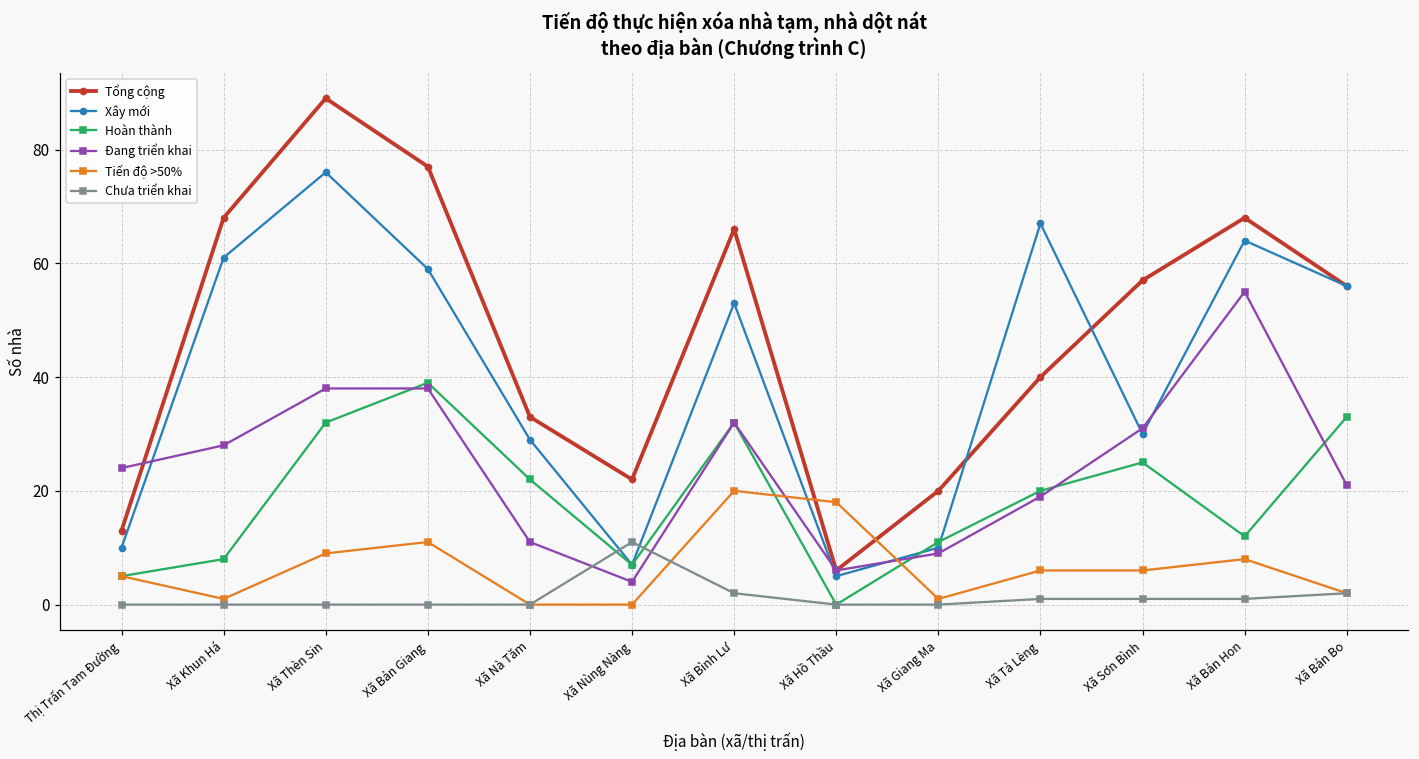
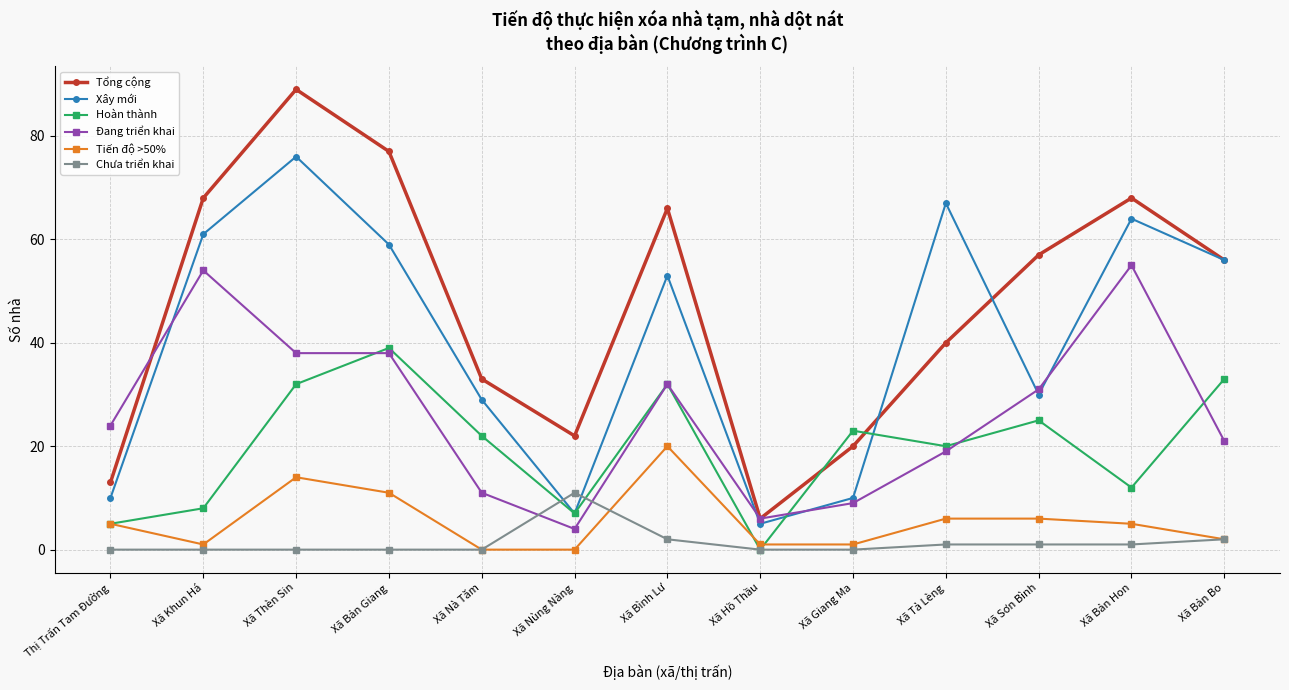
  {
    "Tổng cộng": {
      "Thị Trấn Tam Đường": 13,
      "Xã Khun Há": 68,
      "Xã Thèn Sin": 89,
      "Xã Bản Giang": 77,
      "Xã Nà Tăm": 33,
      "Xã Nùng Nàng": 22,
      "Xã Bình Lư": 66,
      "Xã Giang Ma": 20,
      "Xã Tả Lèng": 40,
      "Xã Sơn Bình": 57,
      "Xã Bản Hon": 68
    },
    "Xây mới": {
      "Thị Trấn Tam Đường": 10,
      "Xã Khun Há": 61,
      "Xã Thèn Sin": 76,
      "Xã Bản Giang": 59,
      "Xã Nà Tăm": 29,
      "Xã Bình Lư": 53,
      "Xã Hồ Thầu": 5,
      "Xã Giang Ma": 10,
      "Xã Tả Lèng": 67,
      "Xã Sơn Bình": 30,
      "Xã Bản Hon": 64
    },
    "Hoàn thành": {
      "Xã Khun Há": 8,
      "Xã Thèn Sin": 32,
      "Xã Bản Giang": 39,
      "Xã Nà Tăm": 22,
-     "Xã Giang Ma": 11,
+     "Xã Giang Ma": 23,
      "Xã Tả Lèng": 20,
      "Xã Sơn Bình": 25,
      "Xã Bản Hon": 12,
      "Xã Bản Bo": 33
    },
    "Đang triển khai": {
      "Thị Trấn Tam Đường": 24,
-     "Xã Khun Há": 28,
+     "Xã Khun Há": 54,
      "Xã Thèn Sin": 38,
      "Xã Bản Giang": 38,
      "Xã Nà Tăm": 11,
      "Xã Nùng Nàng": 4,
      "Xã Giang Ma": 9,
      "Xã Tả Lèng": 19,
      "Xã Sơn Bình": 31,
      "Xã Bản Hon": 55,
      "Xã Bản Bo": 21
    },
    "Tiến độ >50%": {
      "Xã Khun Há": 1,
-     "Xã Thèn Sin": 9,
+     "Xã Thèn Sin": 14,
      "Xã Bản Giang": 11,
      "Xã Nùng Nàng": 0,
      "Xã Bình Lư": 20,
-     "Xã Hồ Thầu": 18,
+     "Xã Hồ Thầu": 1,
      "Xã Giang Ma": 1,
      "Xã Tả Lèng": 6,
      "Xã Sơn Bình": 6,
-     "Xã Bản Hon": 8
+     "Xã Bản Hon": 5
    },
    "Chưa triển khai": {
      "Thị Trấn Tam Đường": 0,
      "Xã Khun Há": 0,
      "Xã Thèn Sin": 0,
      "Xã Bản Giang": 0,
      "Xã Nùng Nàng": 11,
      "Xã Bình Lư": 2,
      "Xã Giang Ma": 0,
      "Xã Tả Lèng": 1,
      "Xã Sơn Bình": 1,
      "Xã Bản Hon": 1
    }
  }
